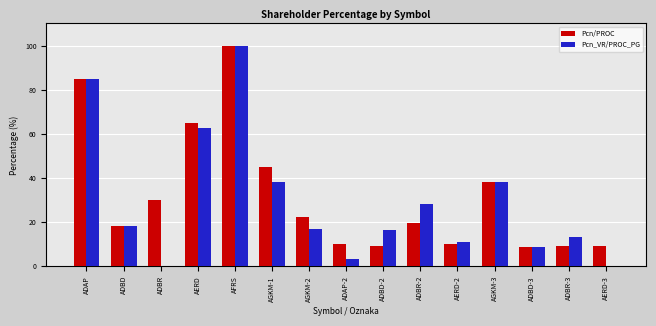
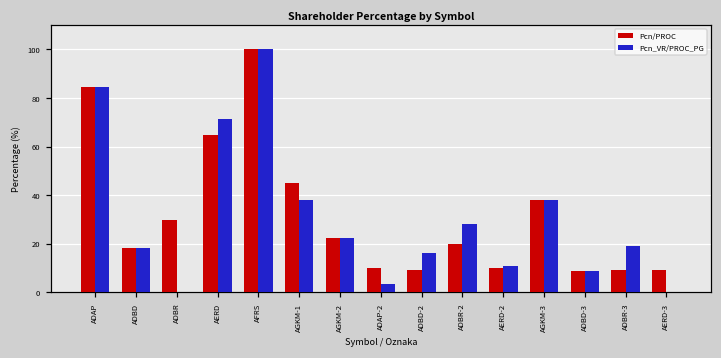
  {
    "Pcn/PROC": {
      "ADAP": 85,
      "ADBD": 18,
      "ADBR": 30,
      "AERD": 65,
      "AFRS": 100,
      "AGKM-1": 45,
      "AGKM-2": 22,
      "ADAP-2": 10,
      "ADBD-2": 9,
      "ADBR-2": 20,
      "AERD-2": 10,
      "AGKM-3": 38,
      "ADBD-3": 9,
      "ADBR-3": 9,
      "AERD-3": 9
    },
    "Pcn_VR/PROC_PG": {
      "ADAP": 85,
      "ADBD": 18,
      "ADBR": 0,
-     "AERD": 63,
+     "AERD": 71,
      "AFRS": 100,
      "AGKM-1": 38,
-     "AGKM-2": 17,
+     "AGKM-2": 22,
      "ADAP-2": 3,
      "ADBD-2": 16,
      "ADBR-2": 28,
      "AERD-2": 11,
      "AGKM-3": 38,
      "ADBD-3": 9,
-     "ADBR-3": 13,
+     "ADBR-3": 19,
      "AERD-3": 0
    }
  }
